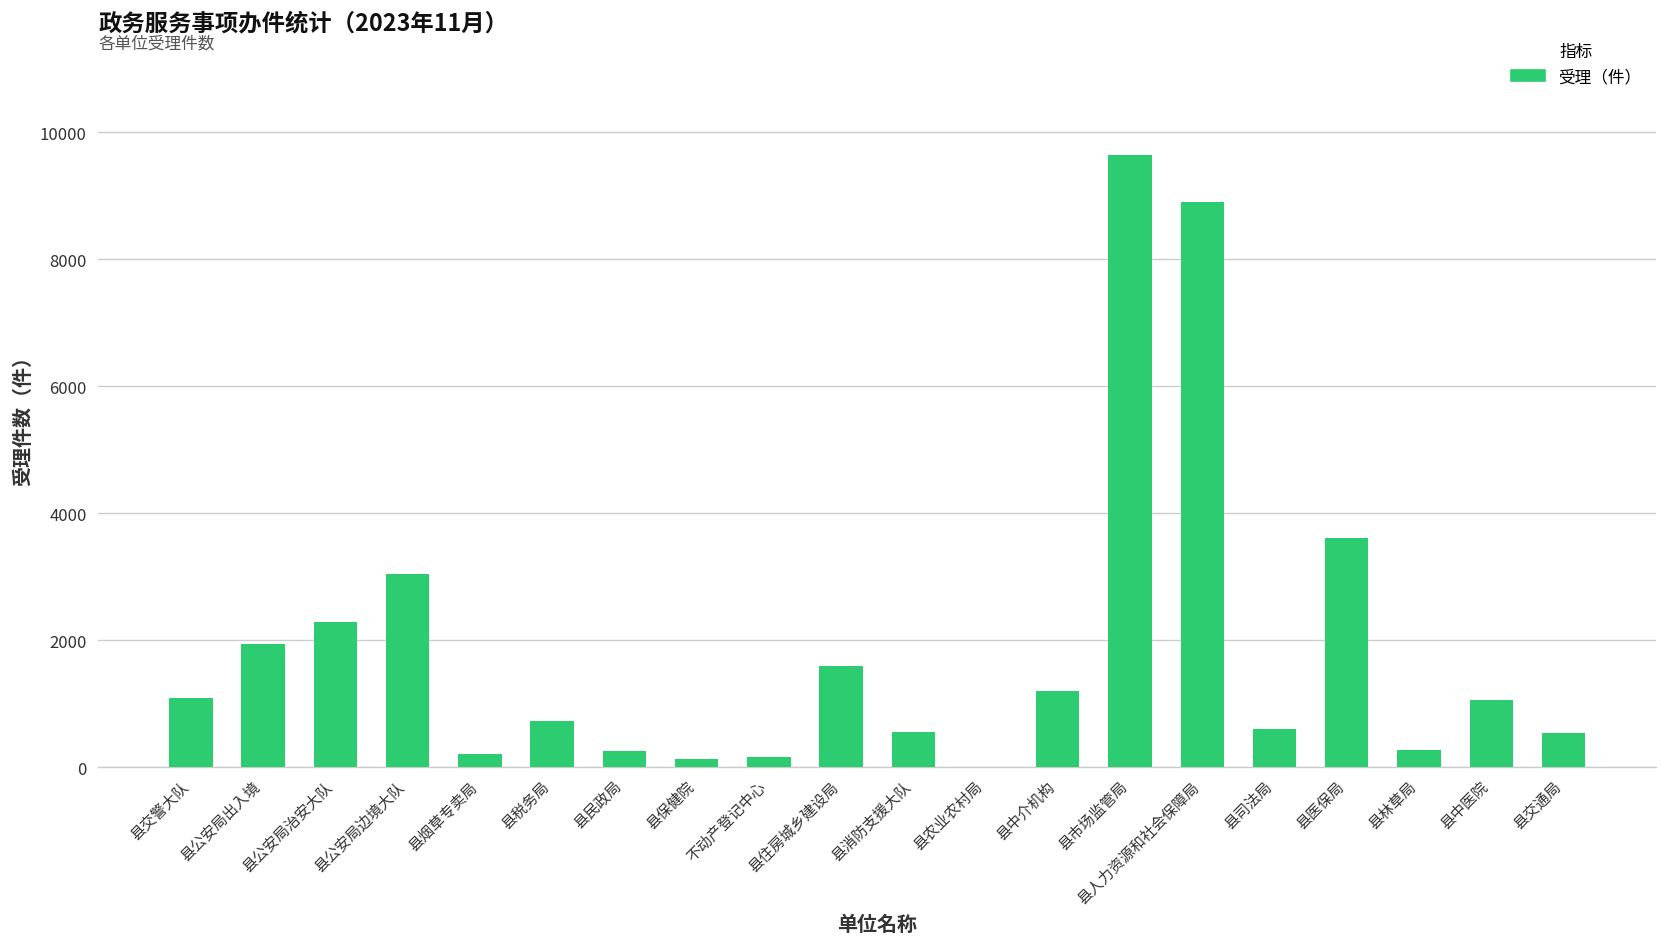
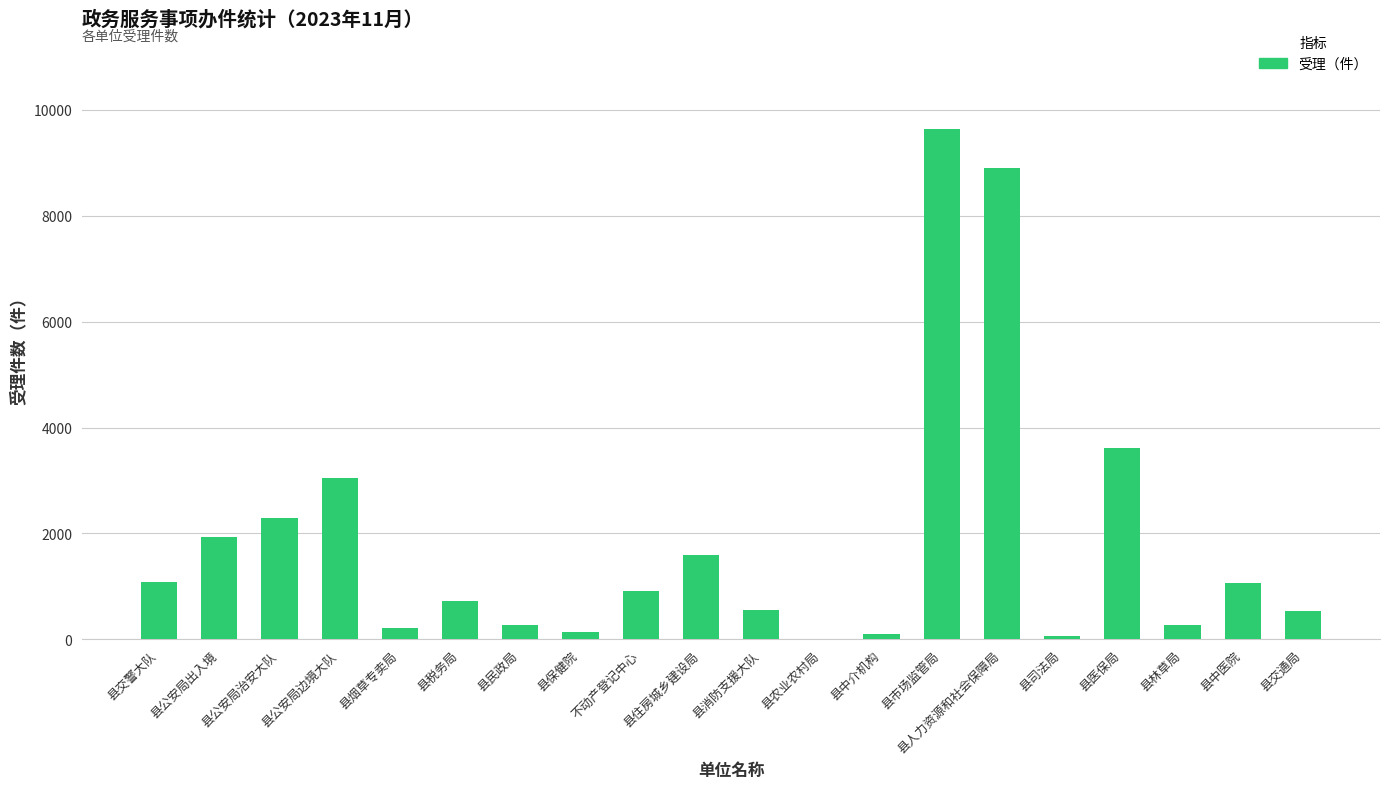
  {
    "县交警大队": 1100,
    "县公安局出入境": 1900,
    "县公安局治安大队": 2300,
    "县公安局边境大队": 3000,
    "县烟草专卖局": 200,
    "县税务局": 700,
    "县民政局": 300,
    "县保健院": 100,
-   "不动产登记中心": 200,
+   "不动产登记中心": 900,
    "县住房城乡建设局": 1600,
    "县消防支援大队": 600,
-   "县中介机构": 1200,
+   "县中介机构": 100,
    "县市场监管局": 9600,
    "县人力资源和社会保障局": 8900,
-   "县司法局": 600,
+   "县司法局": 100,
    "县医保局": 3600,
    "县林草局": 300,
    "县中医院": 1100,
    "县交通局": 500
  }
